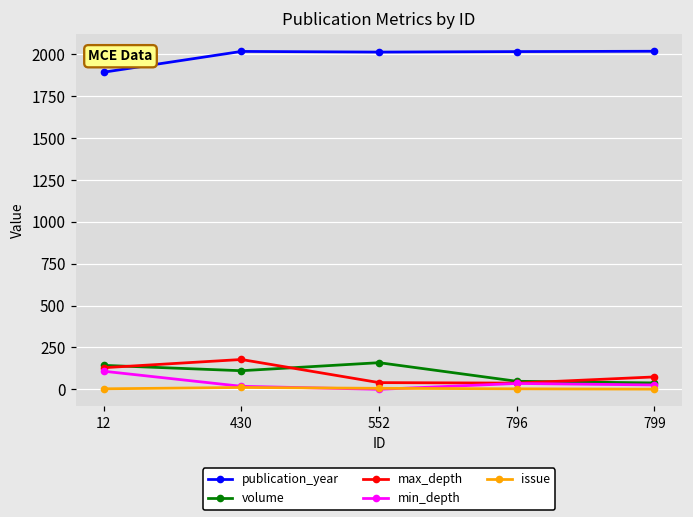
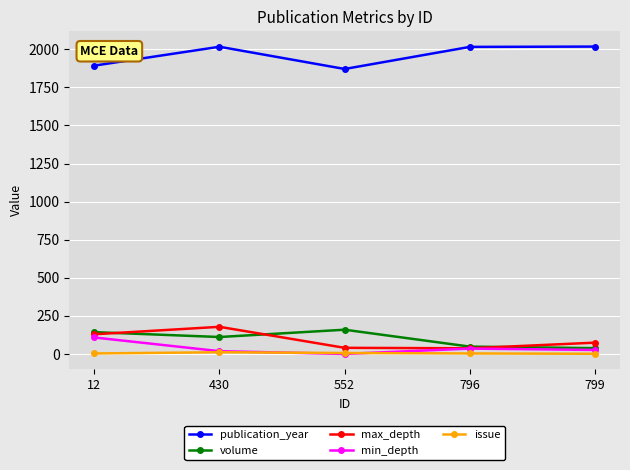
  {
    "publication_year": {
      "12": 1890,
      "430": 2020,
-     "552": 2010,
+     "552": 1870,
      "796": 2020,
      "799": 2020
    },
    "volume": {
      "430": 110,
      "552": 160
    },
    "max_depth": {
      "430": 180,
      "552": 40,
      "799": 70
    },
    "min_depth": {
      "12": 110
    },
    "issue": {
      "12": 0,
      "796": 0,
      "799": 0
    }
  }
